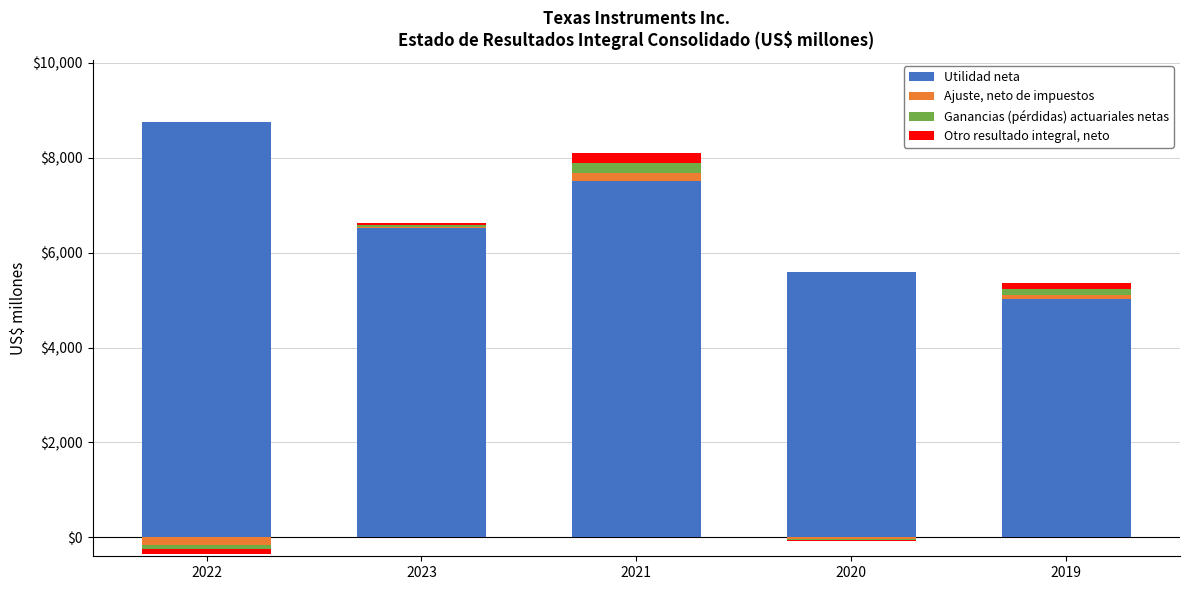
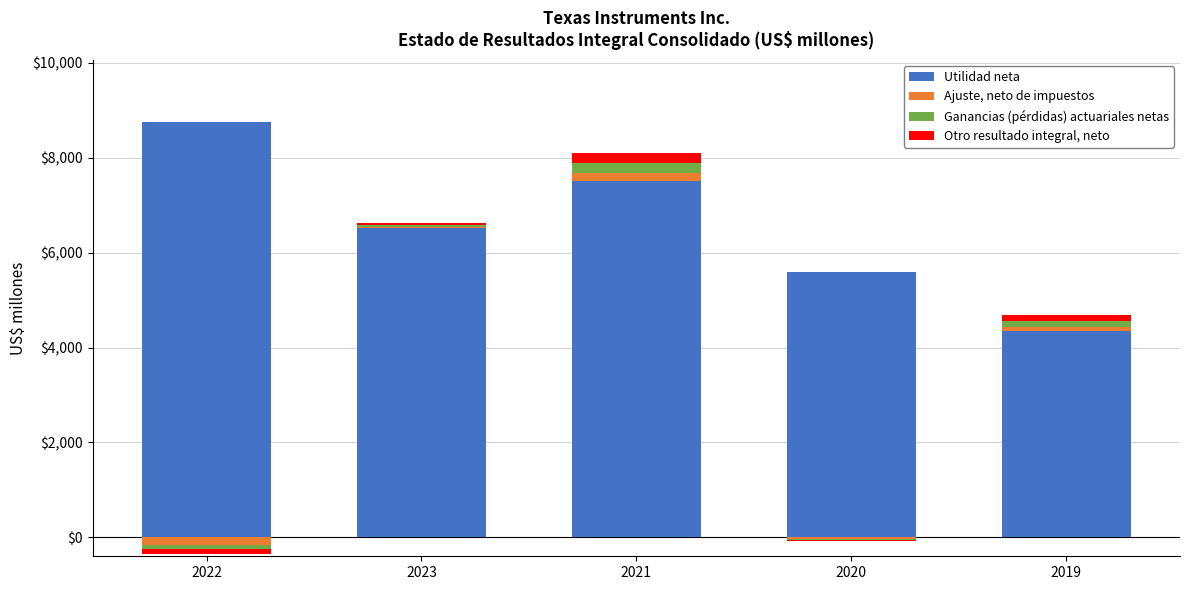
  {
    "Utilidad neta": {
      "2022": "$8,700",
      "2023": "$6,500",
      "2021": "$7,500",
      "2020": "$5,600",
-     "2019": "$5,000"
+     "2019": "$4,300"
    }
  }
